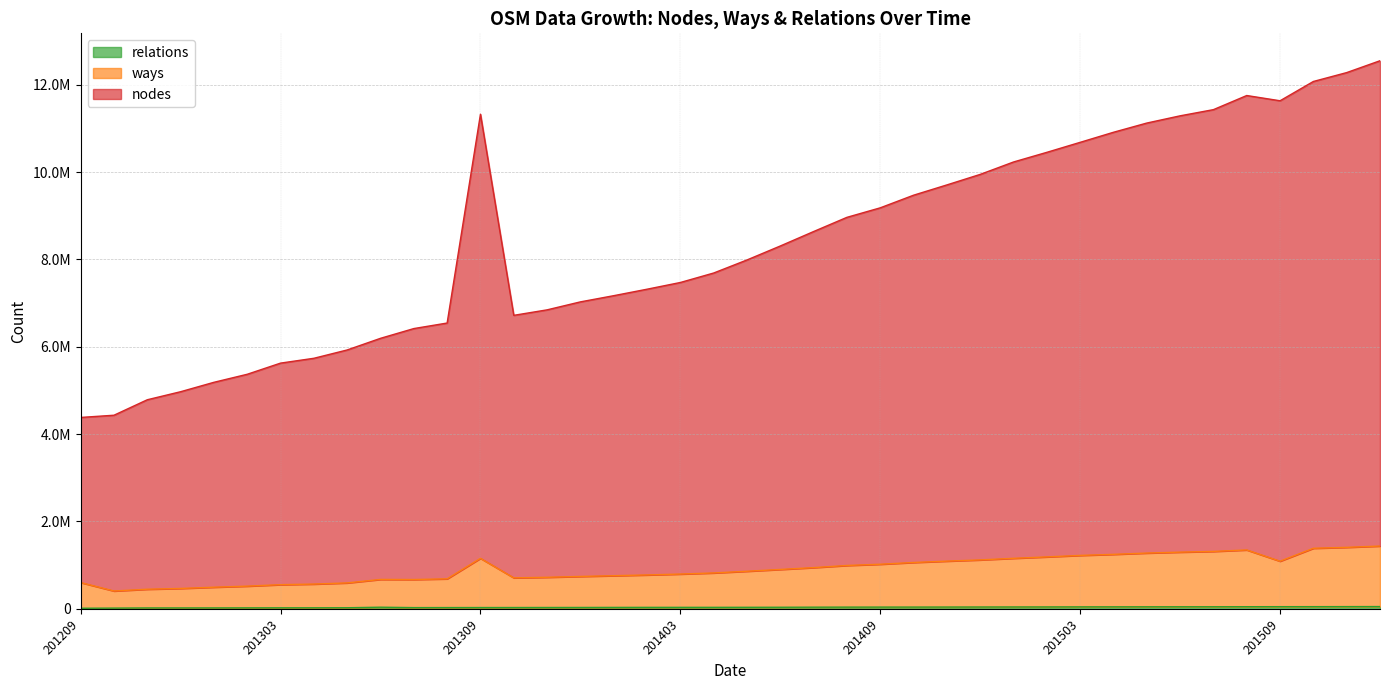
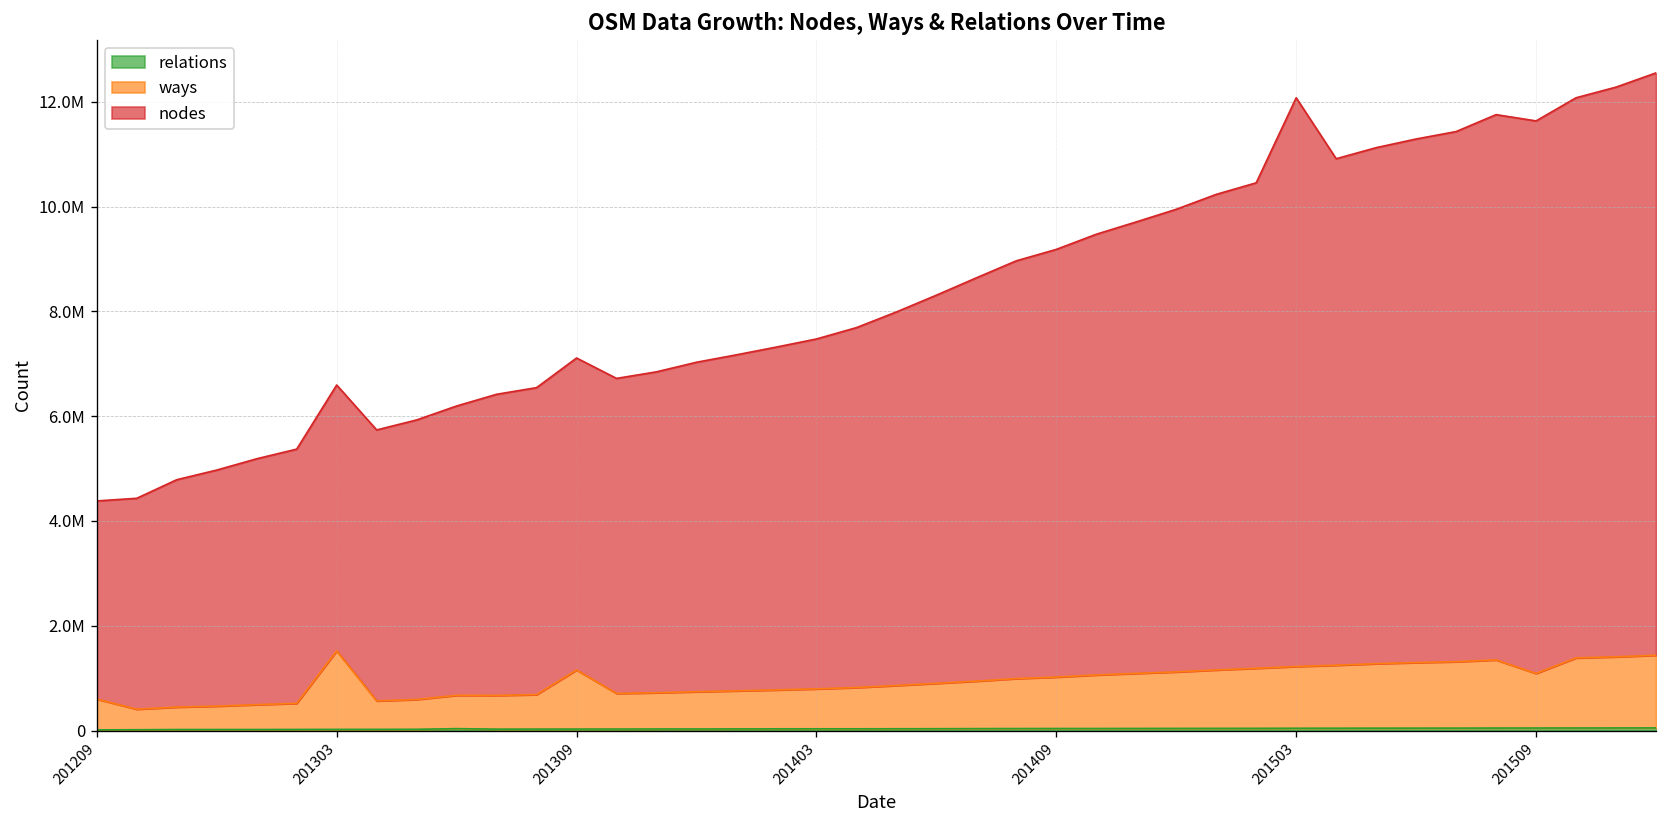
  {
    "relations": {
      "201209": 0,
      "201303": 0,
      "201309": 0,
      "201403": 0,
      "201409": 0,
      "201503": 0,
      "201509": 0
    },
    "ways": {
      "201209": 600000,
-     "201303": 500000,
+     "201303": 1500000,
      "201309": 1100000,
      "201403": 800000,
      "201409": 1000000,
      "201503": 1200000,
      "201509": 1000000
    },
    "nodes": {
      "201209": 3800000,
      "201303": 5100000,
-     "201309": 10200000,
+     "201309": 6000000,
      "201403": 6700000,
      "201409": 8200000,
-     "201503": 9500000,
+     "201503": 10900000,
      "201509": 10500000
    }
  }
